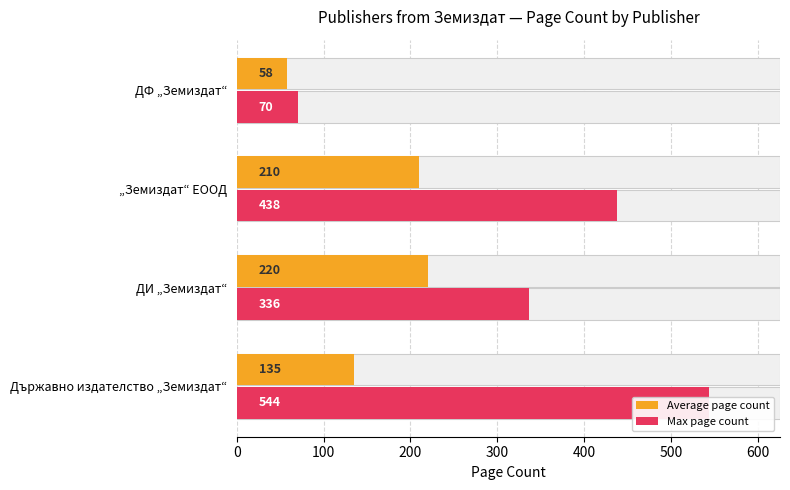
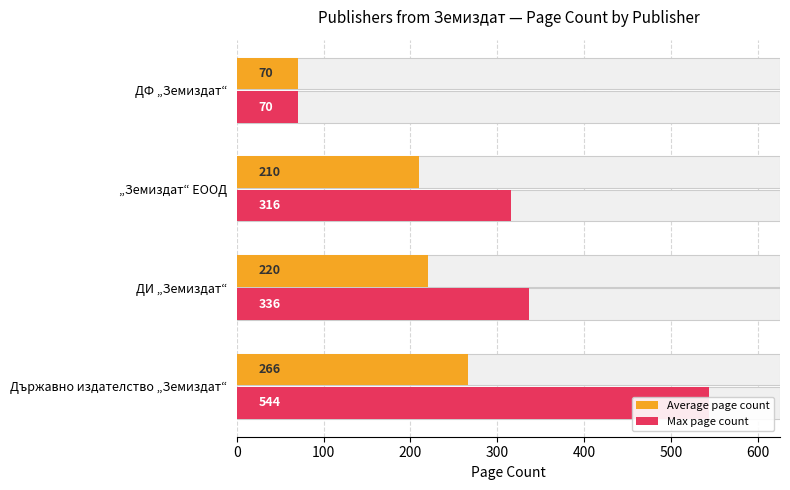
  {
    "Average page count": {
-     "ДФ „Земиздат“": 58,
-     "Държавно издателство „Земиздат“": 135
+     "ДФ „Земиздат“": 70,
+     "Държавно издателство „Земиздат“": 266
    },
    "Max page count": {
-     "„Земиздат“ ЕООД": 438
+     "„Земиздат“ ЕООД": 316
    }
  }
